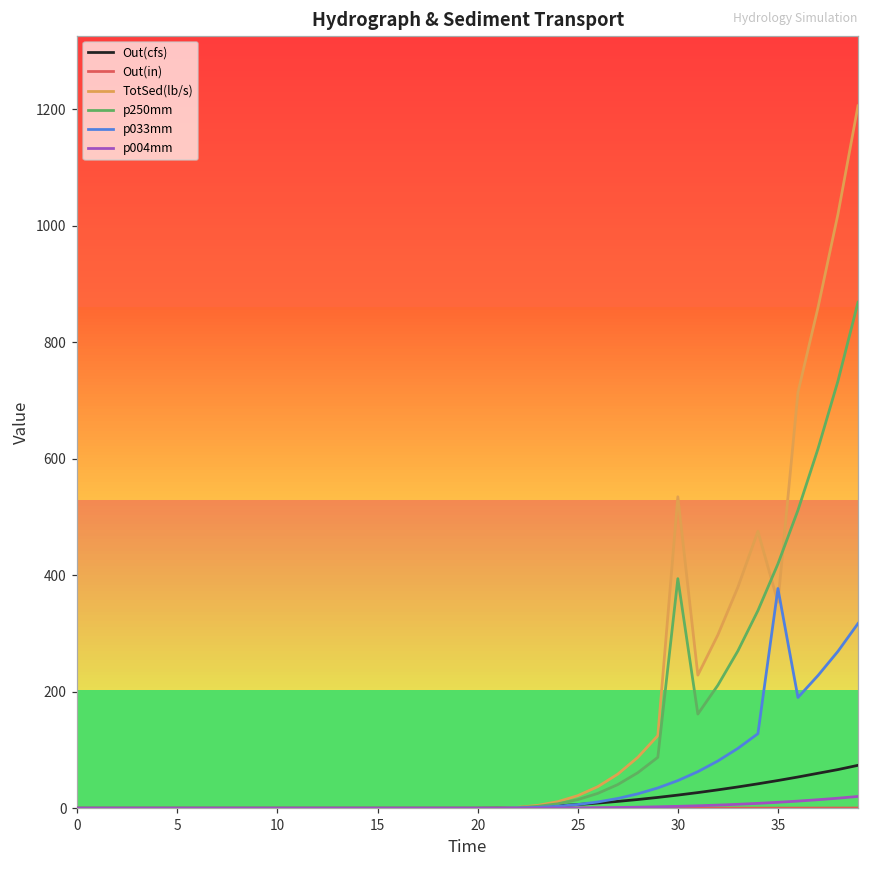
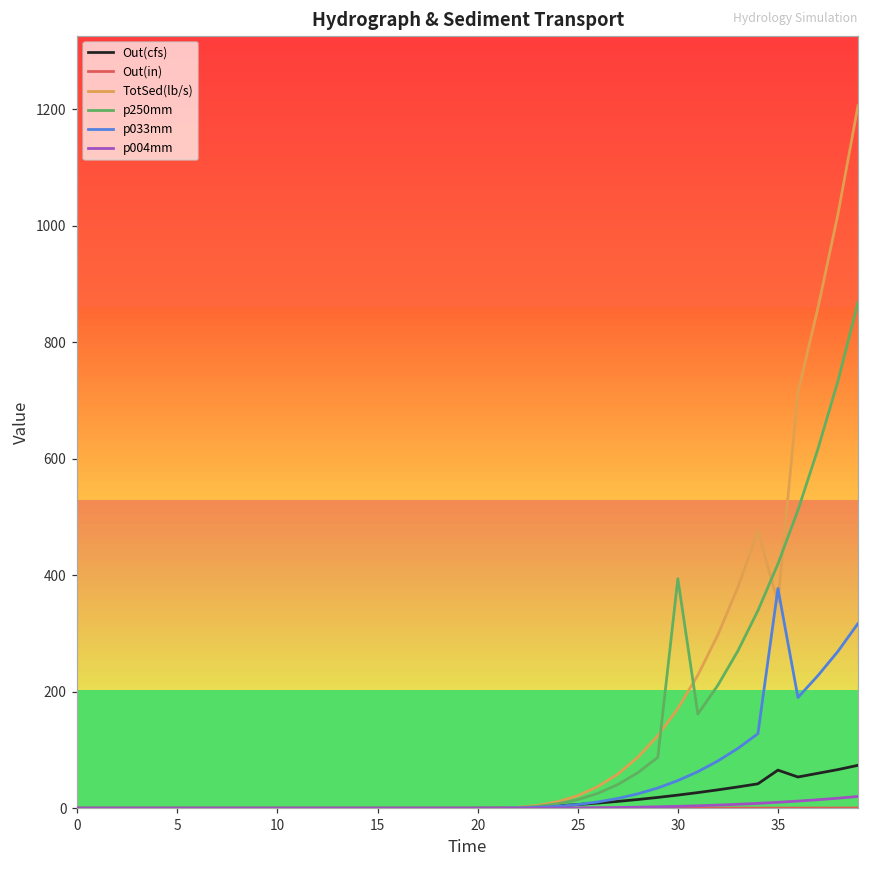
  {
    "Out(cfs)": {
      "30": 20,
-     "35": 50
+     "35": 70
    },
    "Out(in)": {
      "35": 0
    },
    "TotSed(lb/s)": {
      "25": 20,
-     "30": 530,
+     "30": 170,
      "35": 350
    },
    "p250mm": {
      "25": 10,
      "30": 390,
      "35": 420
    },
    "p033mm": {
      "30": 50,
      "35": 380
    },
    "p004mm": {
      "35": 10
    }
  }
